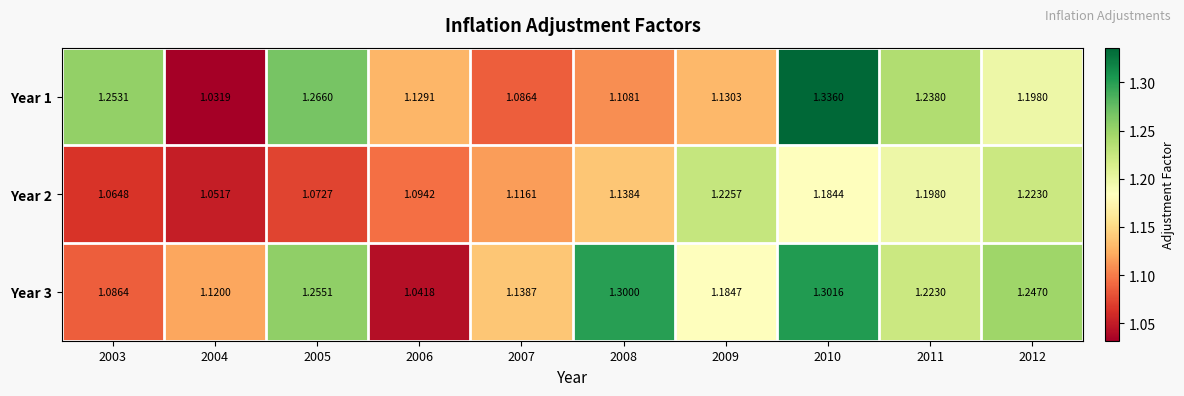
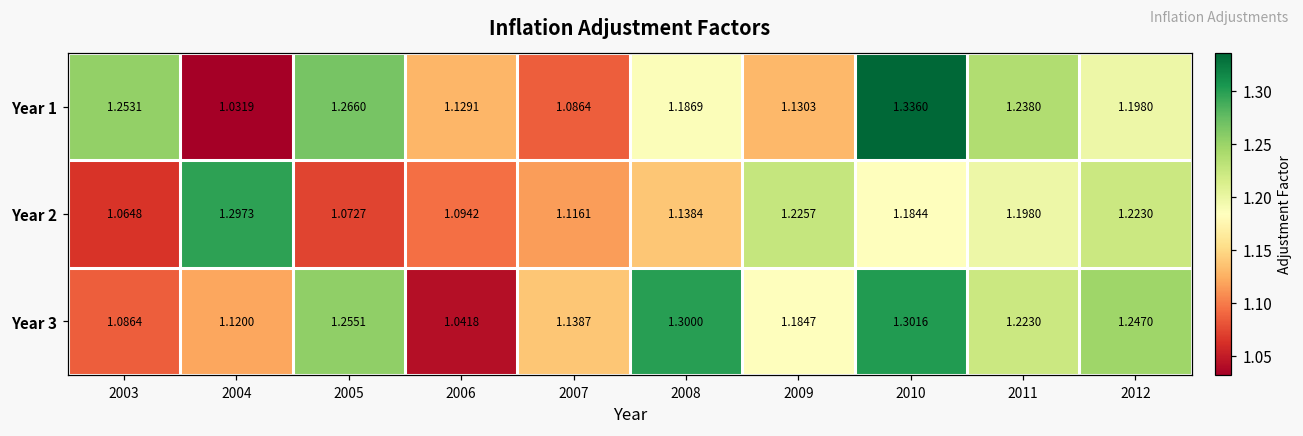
  {
    "Year 1": {
      "2003": 1.2531,
      "2004": 1.0319,
      "2005": 1.2660,
      "2006": 1.1291,
      "2007": 1.0864,
-     "2008": 1.1081,
+     "2008": 1.1869,
      "2009": 1.1303,
      "2010": 1.3360,
      "2011": 1.2380,
      "2012": 1.1980
    },
    "Year 2": {
      "2003": 1.0648,
-     "2004": 1.0517,
+     "2004": 1.2973,
      "2005": 1.0727,
      "2006": 1.0942,
      "2007": 1.1161,
      "2008": 1.1384,
      "2009": 1.2257,
      "2010": 1.1844,
      "2011": 1.1980,
      "2012": 1.2230
    },
    "Year 3": {
      "2003": 1.0864,
      "2004": 1.1200,
      "2005": 1.2551,
      "2006": 1.0418,
      "2007": 1.1387,
      "2008": 1.3000,
      "2009": 1.1847,
      "2010": 1.3016,
      "2011": 1.2230,
      "2012": 1.2470
    }
  }
